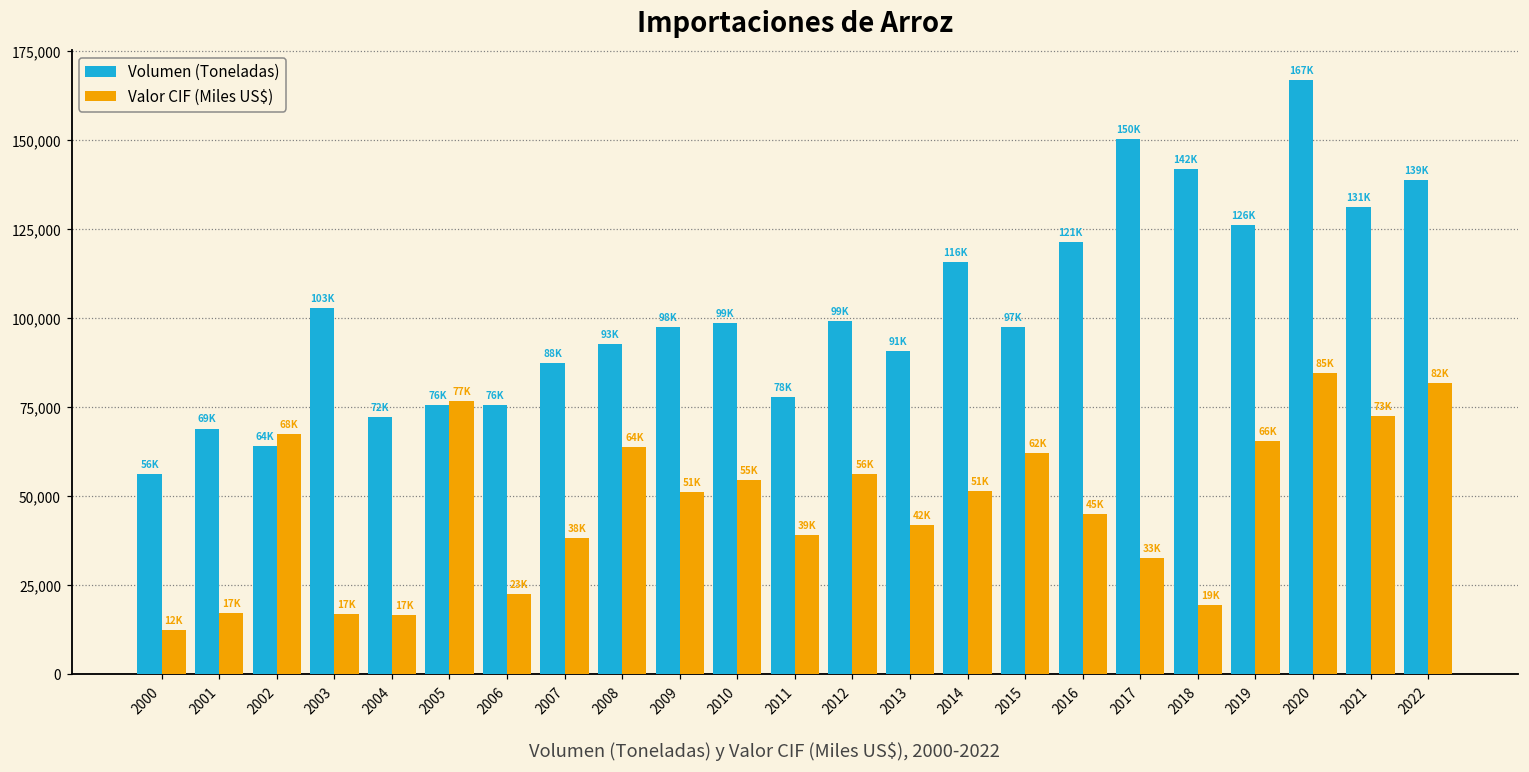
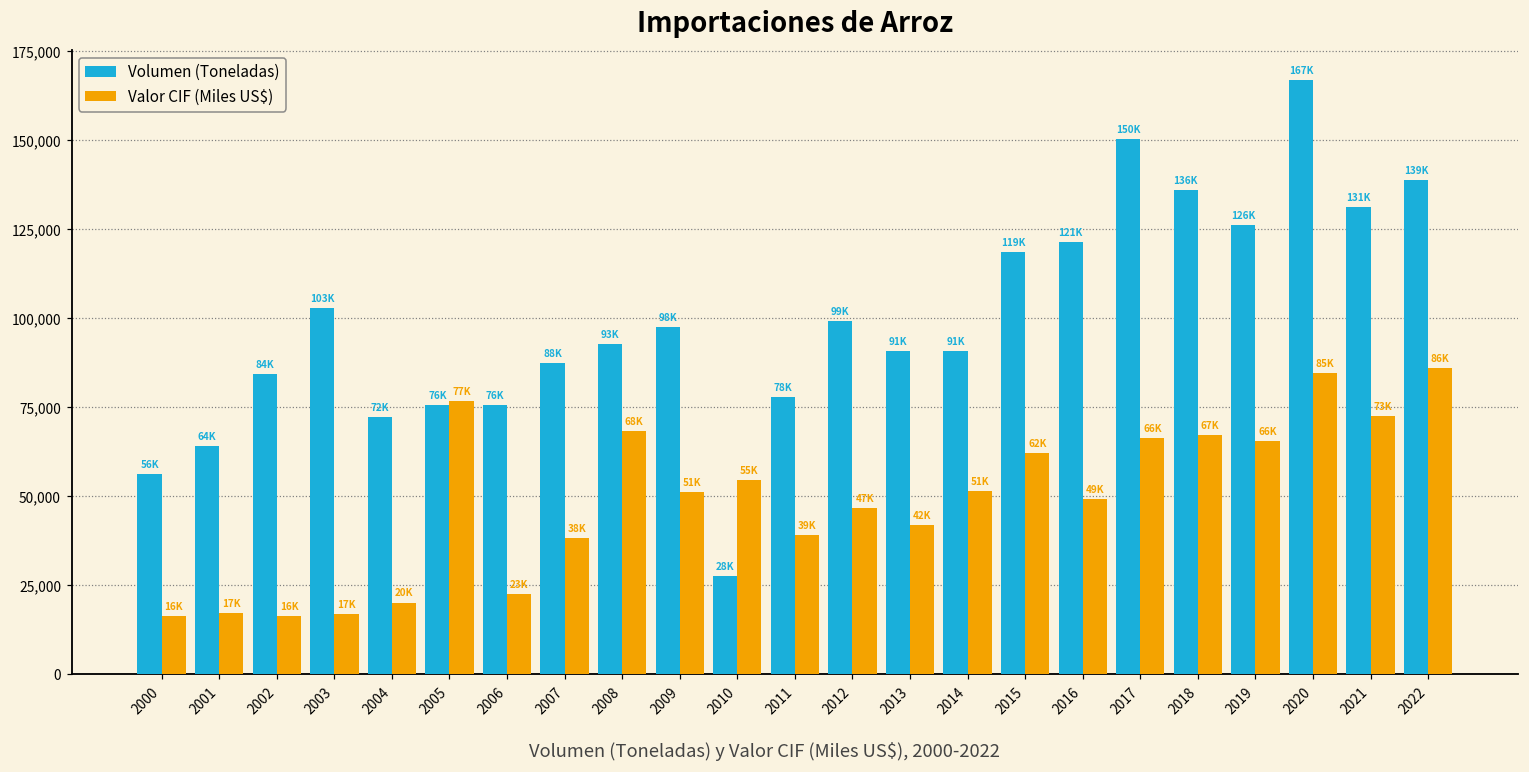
  {
    "Volumen (Toneladas)": {
      "2000": "56K",
-     "2001": "69K",
-     "2002": "64K",
+     "2001": "64K",
+     "2002": "84K",
      "2003": "103K",
      "2004": "72K",
      "2005": "76K",
      "2006": "76K",
      "2007": "88K",
      "2008": "93K",
      "2009": "98K",
-     "2010": "99K",
+     "2010": "28K",
      "2011": "78K",
      "2012": "99K",
      "2013": "91K",
-     "2014": "116K",
-     "2015": "97K",
+     "2014": "91K",
+     "2015": "119K",
      "2016": "121K",
      "2017": "150K",
-     "2018": "142K",
+     "2018": "136K",
      "2019": "126K",
      "2020": "167K",
      "2021": "131K",
      "2022": "139K"
    },
    "Valor CIF (Miles US$)": {
-     "2000": "12K",
+     "2000": "16K",
      "2001": "17K",
-     "2002": "68K",
+     "2002": "16K",
      "2003": "17K",
-     "2004": "17K",
+     "2004": "20K",
      "2005": "77K",
      "2006": "23K",
      "2007": "38K",
-     "2008": "64K",
+     "2008": "68K",
      "2009": "51K",
      "2010": "55K",
      "2011": "39K",
-     "2012": "56K",
+     "2012": "47K",
      "2013": "42K",
      "2014": "51K",
      "2015": "62K",
-     "2016": "45K",
-     "2017": "33K",
-     "2018": "19K",
+     "2016": "49K",
+     "2017": "66K",
+     "2018": "67K",
      "2019": "66K",
      "2020": "85K",
      "2021": "73K",
-     "2022": "82K"
+     "2022": "86K"
    }
  }
